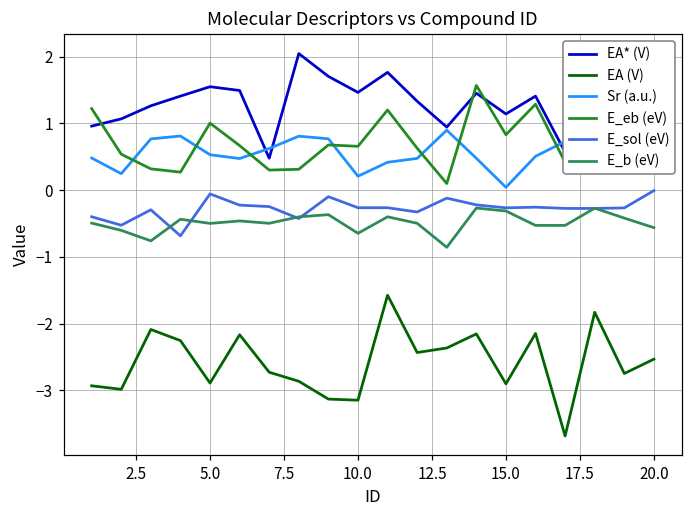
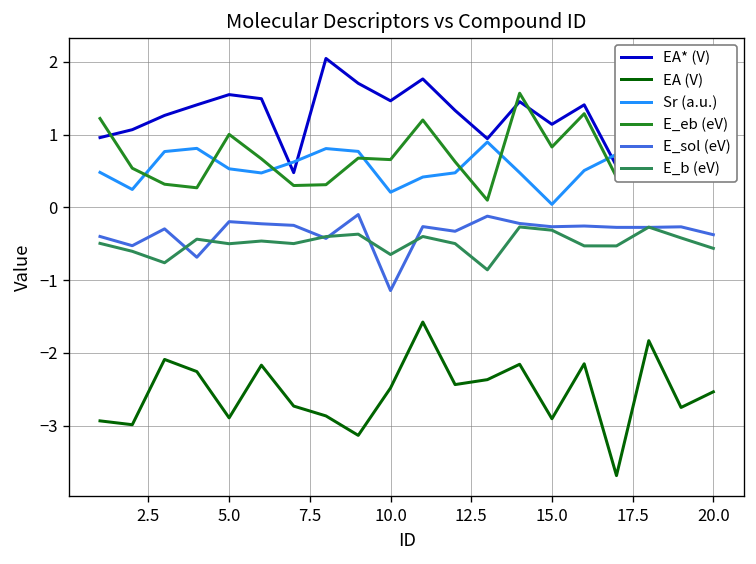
  {
    "EA* (V)": {
      "5.0": 1.5,
      "10.0": 1.5,
      "15.0": 1.1
    },
    "EA (V)": {
      "5.0": -2.9,
-     "10.0": -3.1,
+     "10.0": -2.5,
      "15.0": -2.9,
      "20.0": -2.5
    },
    "Sr (a.u.)": {
      "5.0": 0.5,
      "10.0": 0.2,
      "15.0": 0.0
    },
    "E_sol (eV)": {
-     "5.0": -0.1,
-     "10.0": -0.3,
+     "5.0": -0.2,
+     "10.0": -1.1,
      "15.0": -0.3,
-     "20.0": 0.0
+     "20.0": -0.4
    }
  }
